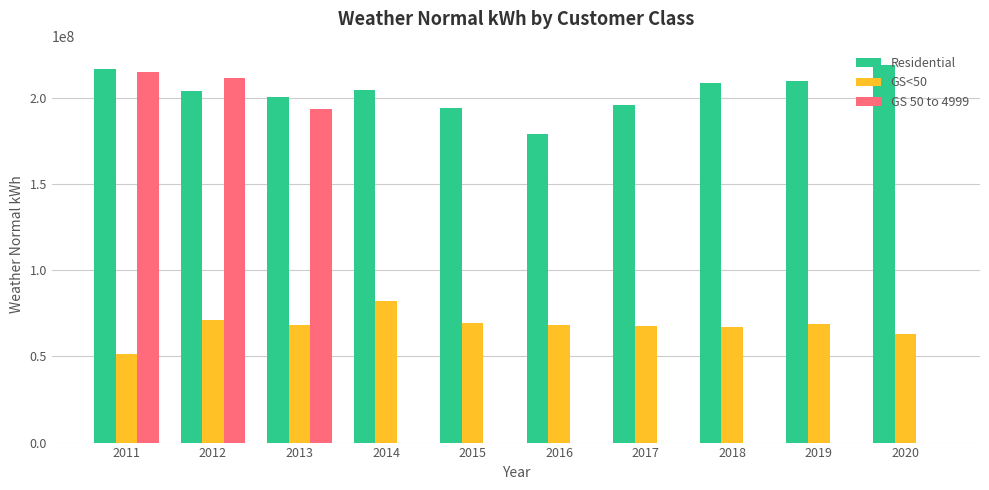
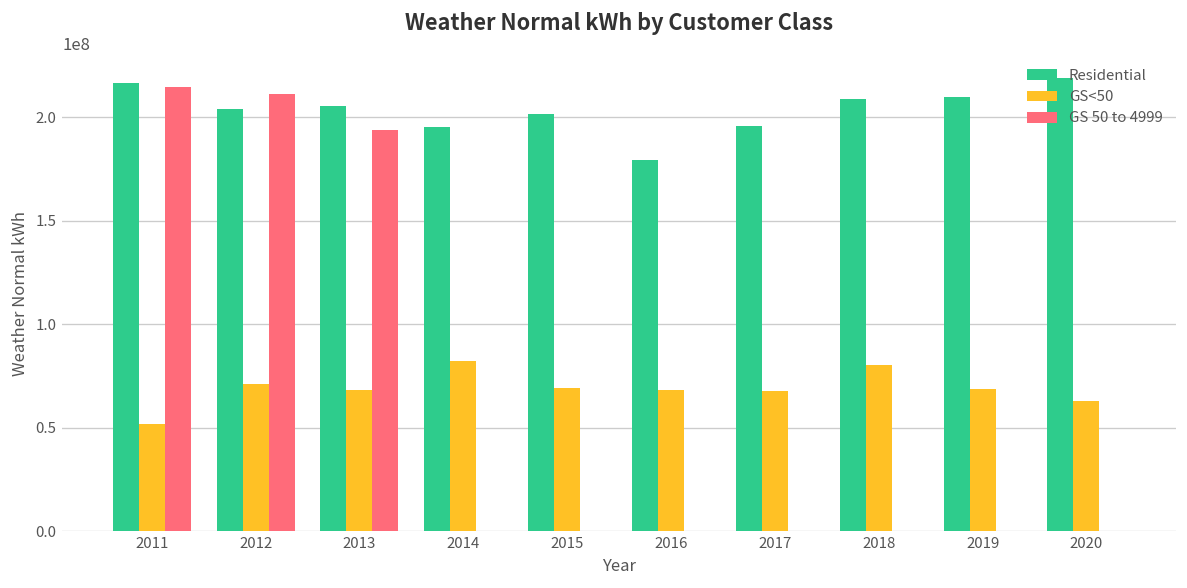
  {
    "Residential": {
      "2011": 217000000,
      "2012": 204000000,
-     "2013": 200000000,
-     "2014": 204000000,
-     "2015": 194000000,
+     "2013": 205000000,
+     "2014": 195000000,
+     "2015": 201000000,
      "2016": 179000000,
      "2017": 196000000,
      "2018": 209000000,
      "2019": 210000000,
      "2020": 219000000
    },
    "GS<50": {
      "2011": 52000000,
      "2012": 71000000,
      "2013": 68000000,
      "2014": 82000000,
      "2015": 69000000,
      "2016": 68000000,
      "2017": 68000000,
-     "2018": 67000000,
+     "2018": 80000000,
      "2019": 69000000,
      "2020": 63000000
    },
    "GS 50 to 4999": {
      "2011": 215000000,
      "2012": 211000000,
      "2013": 194000000,
      "2014": 0,
      "2015": 0,
      "2016": 0,
      "2017": 0,
      "2018": 0,
      "2019": 0,
      "2020": 0
    }
  }
